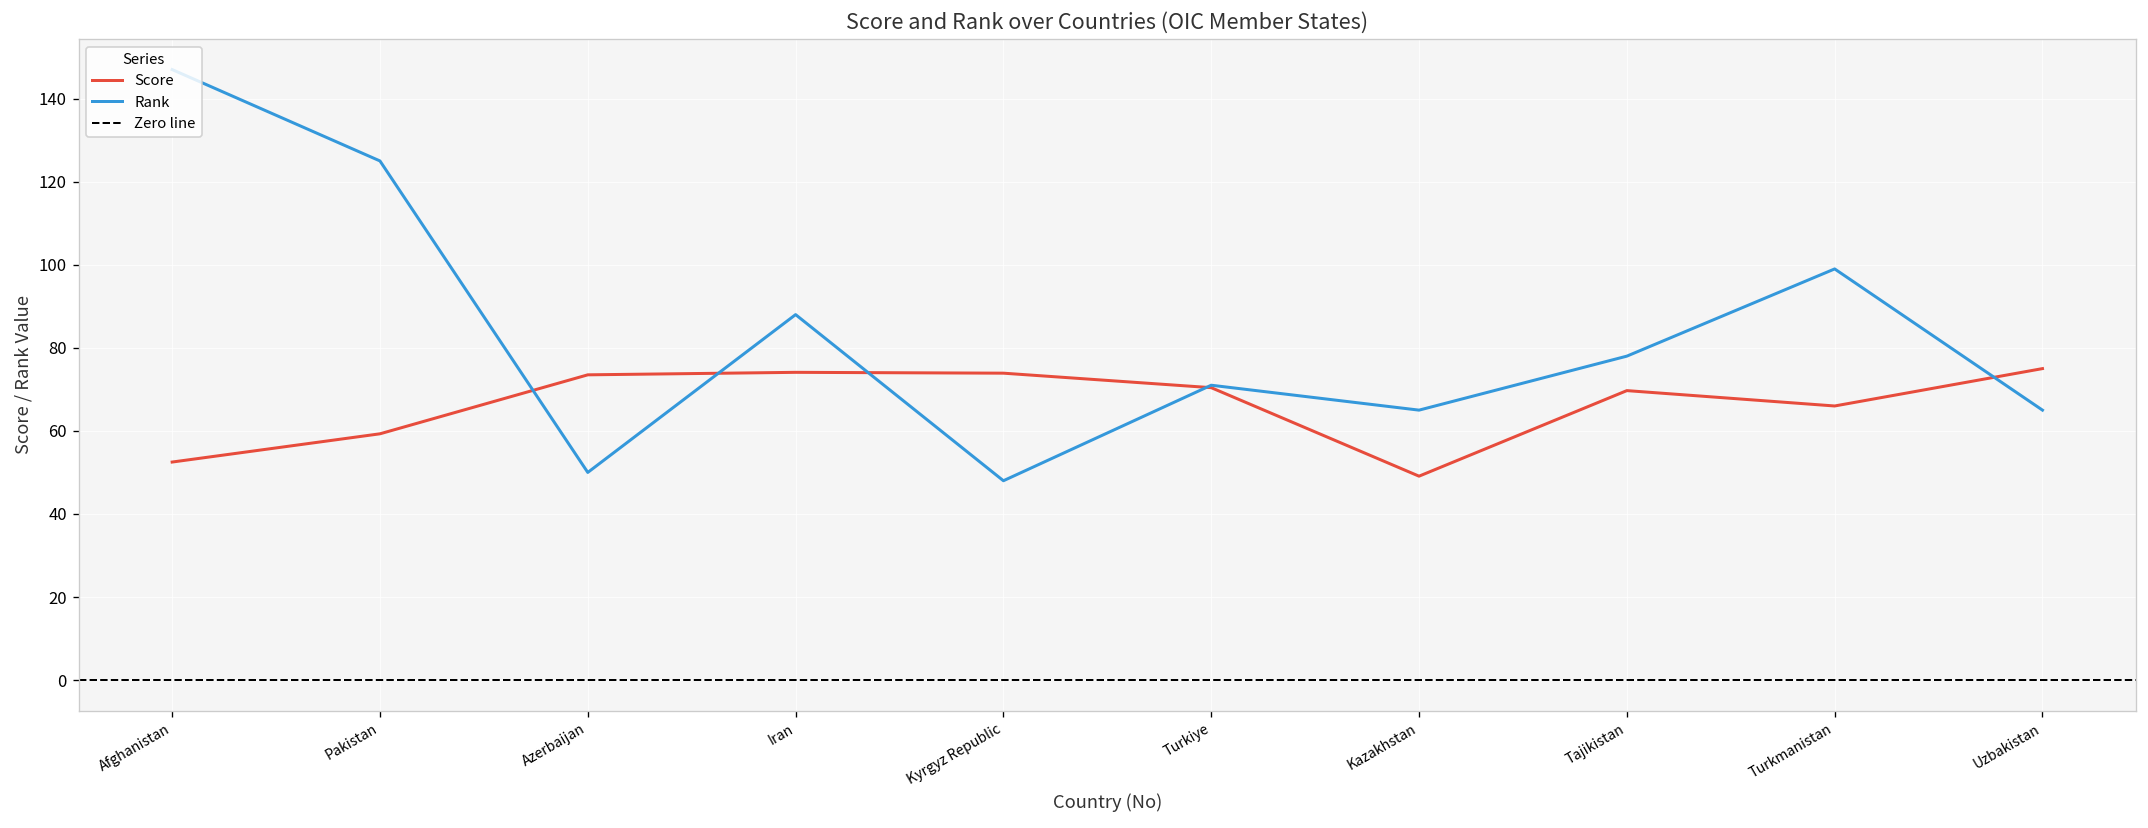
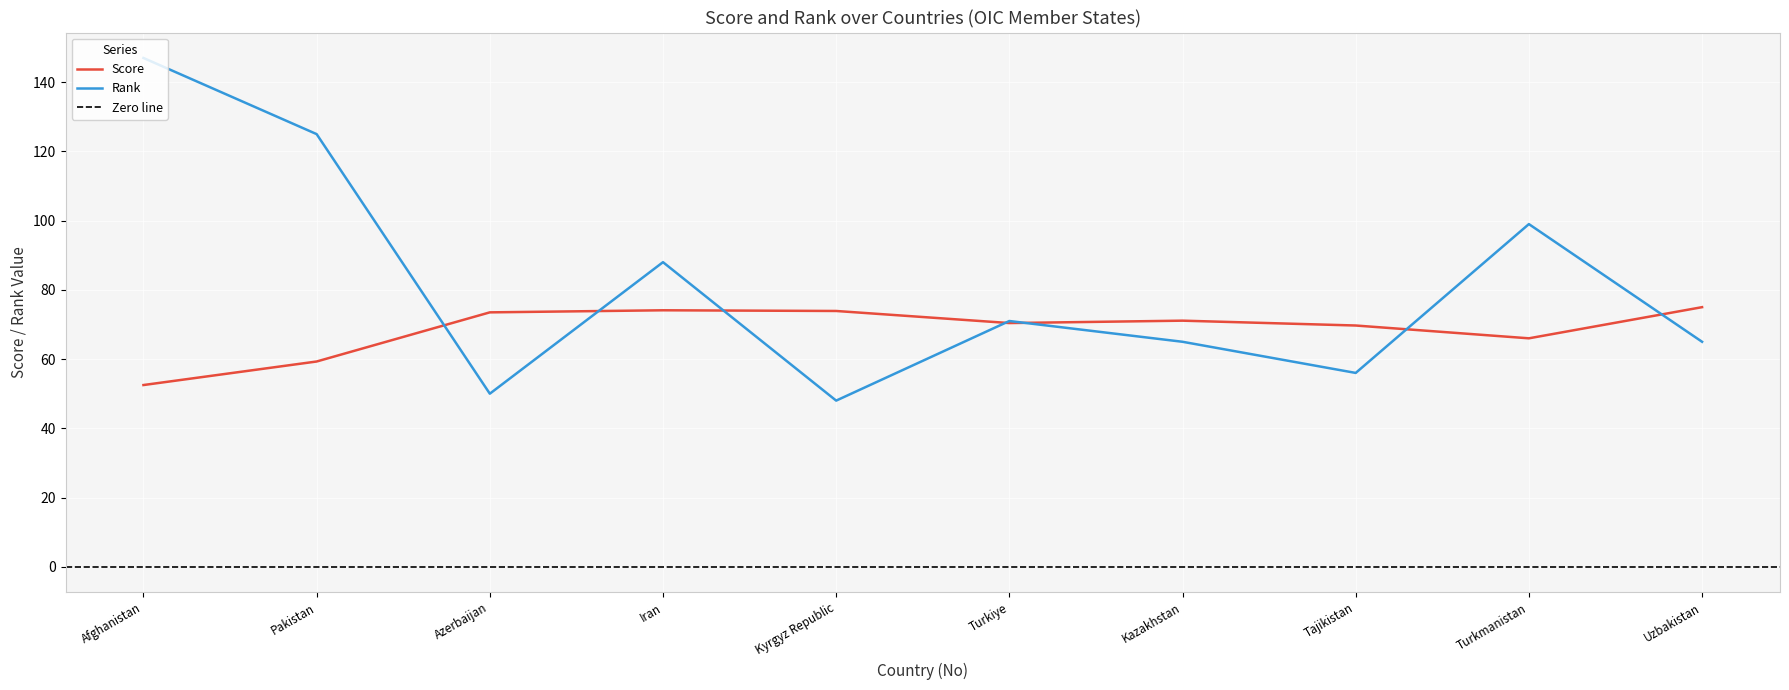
  {
    "Score": {
      "Afghanistan": 53,
      "Pakistan": 59,
      "Azerbaijan": 74,
      "Iran": 74,
      "Kyrgyz Republic": 74,
-     "Kazakhstan": 49,
+     "Kazakhstan": 71,
      "Tajikistan": 70,
      "Turkmanistan": 66,
      "Uzbakistan": 75
    },
    "Rank": {
      "Pakistan": 125,
      "Azerbaijan": 50,
      "Iran": 88,
      "Kyrgyz Republic": 48,
      "Kazakhstan": 65,
-     "Tajikistan": 78,
+     "Tajikistan": 56,
      "Turkmanistan": 99,
      "Uzbakistan": 65
    }
  }
